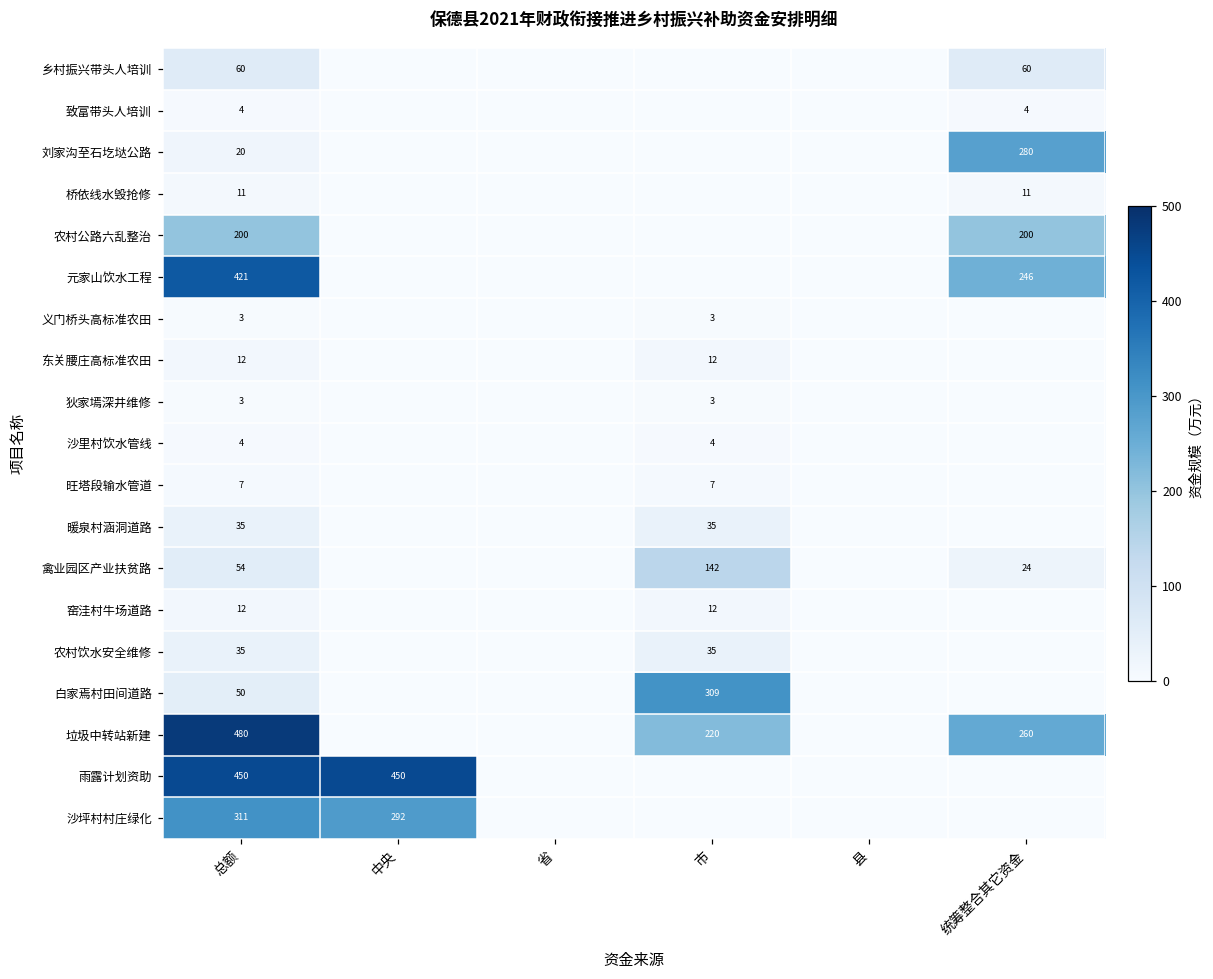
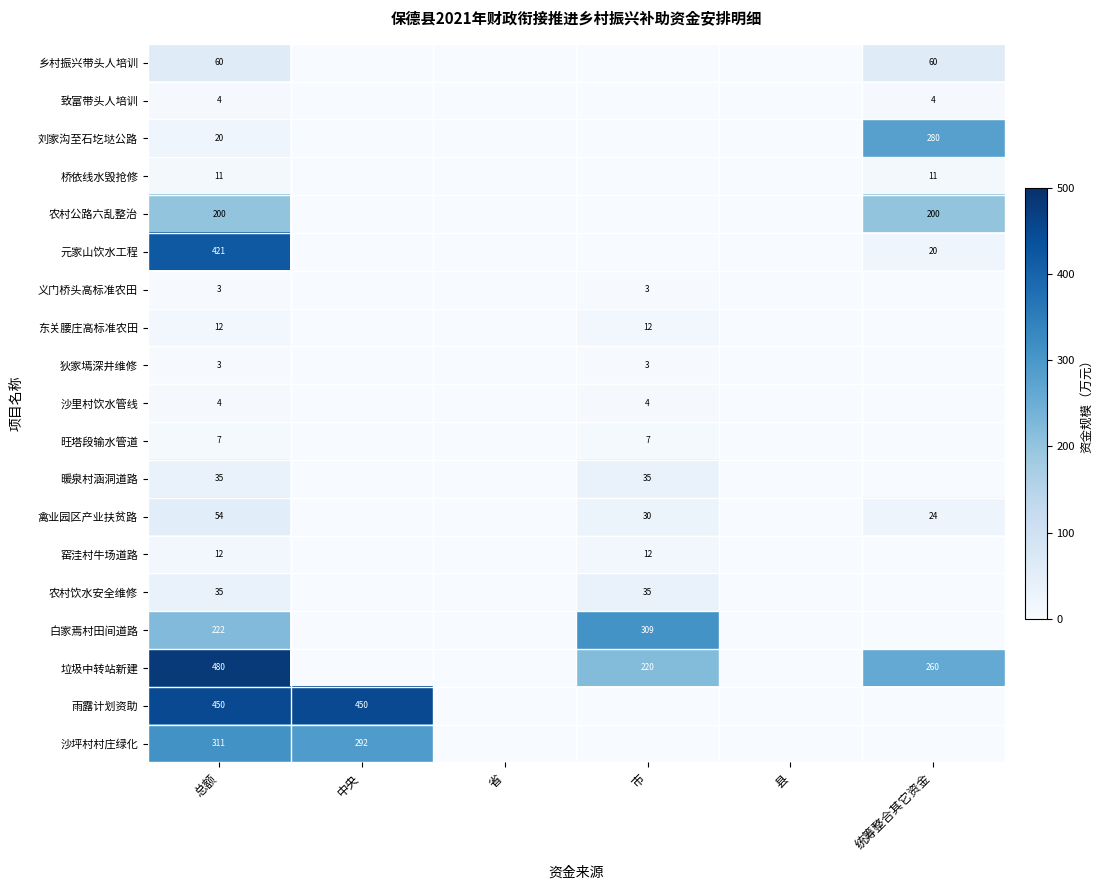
  {
    "乡村振兴带头人培训": {
      "总额": 60,
      "统筹整合其它资金": 60
    },
    "致富带头人培训": {
      "总额": 4,
      "统筹整合其它资金": 4
    },
    "刘家沟至石圪垯公路": {
      "总额": 20,
      "统筹整合其它资金": 280
    },
    "桥依线水毁抢修": {
      "总额": 11,
      "统筹整合其它资金": 11
    },
    "农村公路六乱整治": {
      "总额": 200,
      "统筹整合其它资金": 200
    },
    "元家山饮水工程": {
      "总额": 421,
-     "统筹整合其它资金": 246
+     "统筹整合其它资金": 20
    },
    "义门桥头高标准农田": {
      "总额": 3,
      "市": 3
    },
    "东关腰庄高标准农田": {
      "总额": 12,
      "市": 12
    },
    "狄家墕深井维修": {
      "总额": 3,
      "市": 3
    },
    "沙里村饮水管线": {
      "总额": 4,
      "市": 4
    },
    "旺塔段输水管道": {
      "总额": 7,
      "市": 7
    },
    "暖泉村涵洞道路": {
      "总额": 35,
      "市": 35
    },
    "禽业园区产业扶贫路": {
      "总额": 54,
-     "市": 142,
+     "市": 30,
      "统筹整合其它资金": 24
    },
    "窑洼村牛场道路": {
      "总额": 12,
      "市": 12
    },
    "农村饮水安全维修": {
      "总额": 35,
      "市": 35
    },
    "白家焉村田间道路": {
-     "总额": 50,
+     "总额": 222,
      "市": 309
    },
    "垃圾中转站新建": {
      "总额": 480,
      "市": 220,
      "统筹整合其它资金": 260
    },
    "雨露计划资助": {
      "总额": 450,
      "中央": 450
    },
    "沙坪村村庄绿化": {
      "总额": 311,
      "中央": 292
    }
  }
